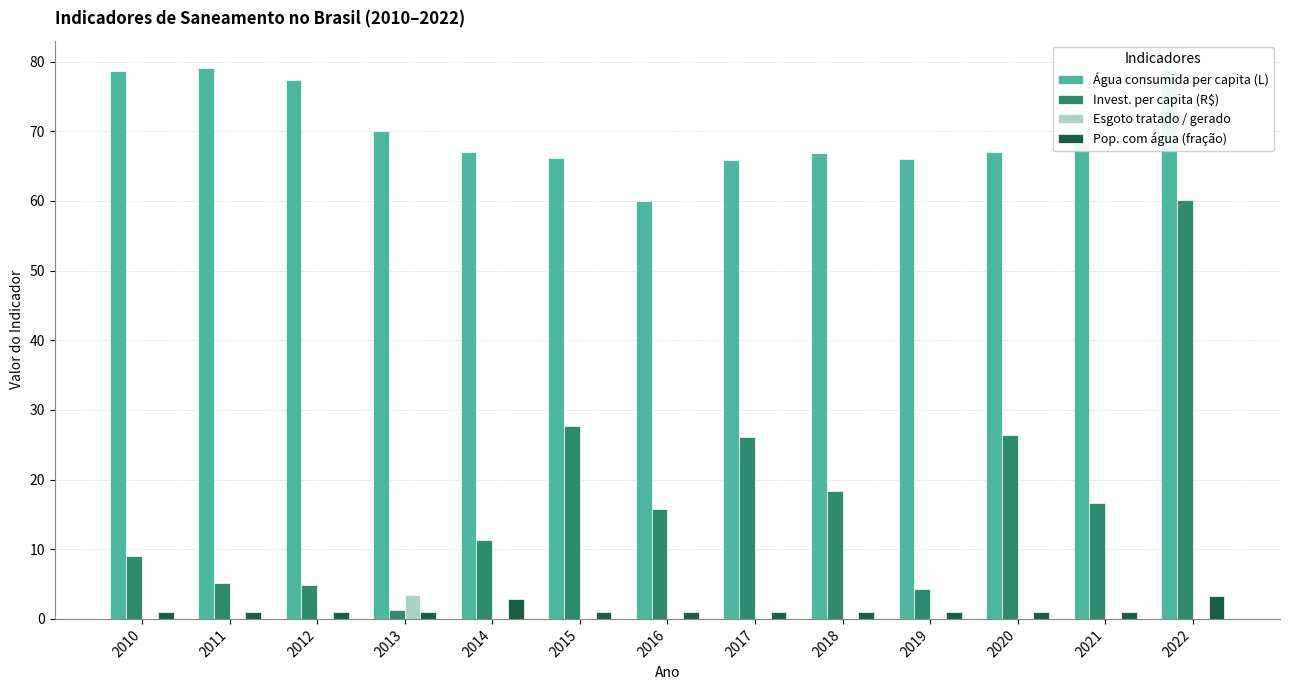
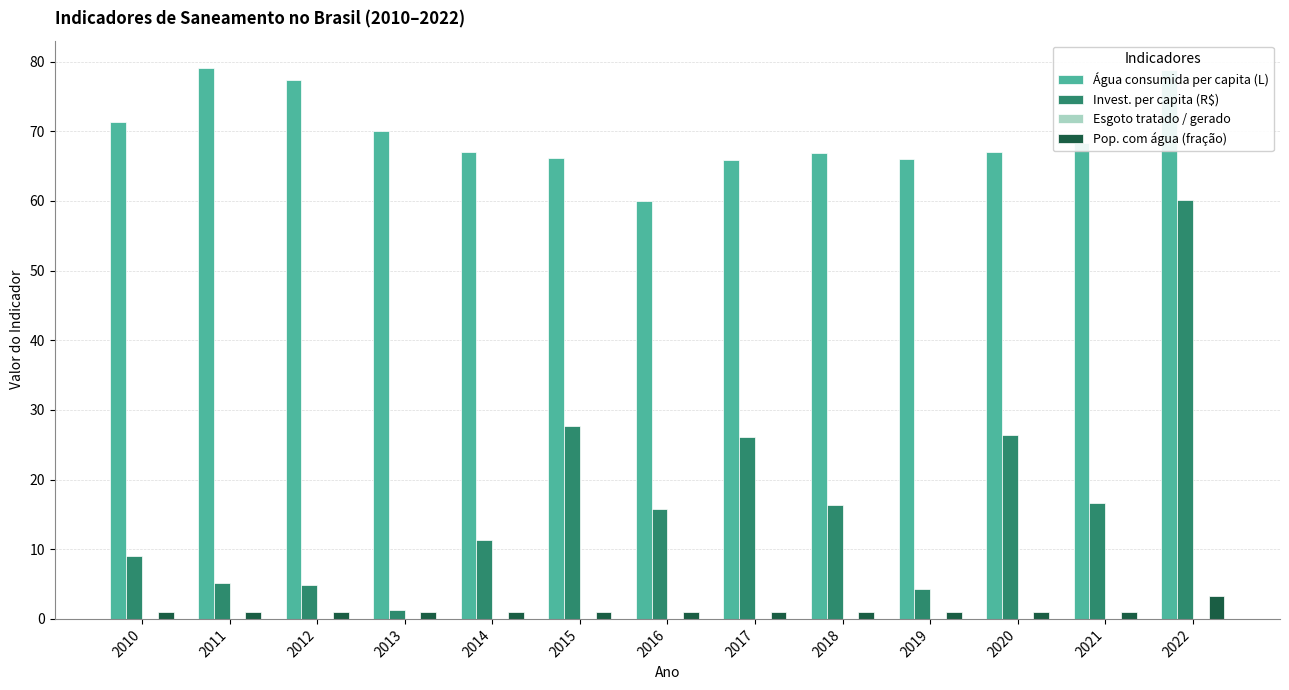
  {
    "Água consumida per capita (L)": {
-     "2010": 79,
+     "2010": 71,
      "2011": 79,
      "2012": 77,
      "2013": 70,
      "2014": 67,
      "2015": 66,
      "2016": 60,
      "2017": 66,
      "2018": 67,
      "2019": 66,
      "2020": 67
    },
    "Invest. per capita (R$)": {
      "2010": 9,
      "2011": 5,
      "2012": 5,
      "2013": 1,
      "2014": 11,
      "2015": 28,
      "2016": 16,
      "2017": 26,
-     "2018": 18,
+     "2018": 16,
      "2019": 4,
      "2020": 26,
      "2021": 17,
      "2022": 60
    },
    "Esgoto tratado / gerado": {
-     "2013": 3
+     "2013": 0
    },
    "Pop. com água (fração)": {
      "2010": 1,
      "2011": 1,
      "2012": 1,
      "2013": 1,
-     "2014": 3,
+     "2014": 1,
      "2015": 1,
      "2016": 1,
      "2017": 1,
      "2018": 1,
      "2019": 1,
      "2020": 1,
      "2021": 1,
      "2022": 3
    }
  }
